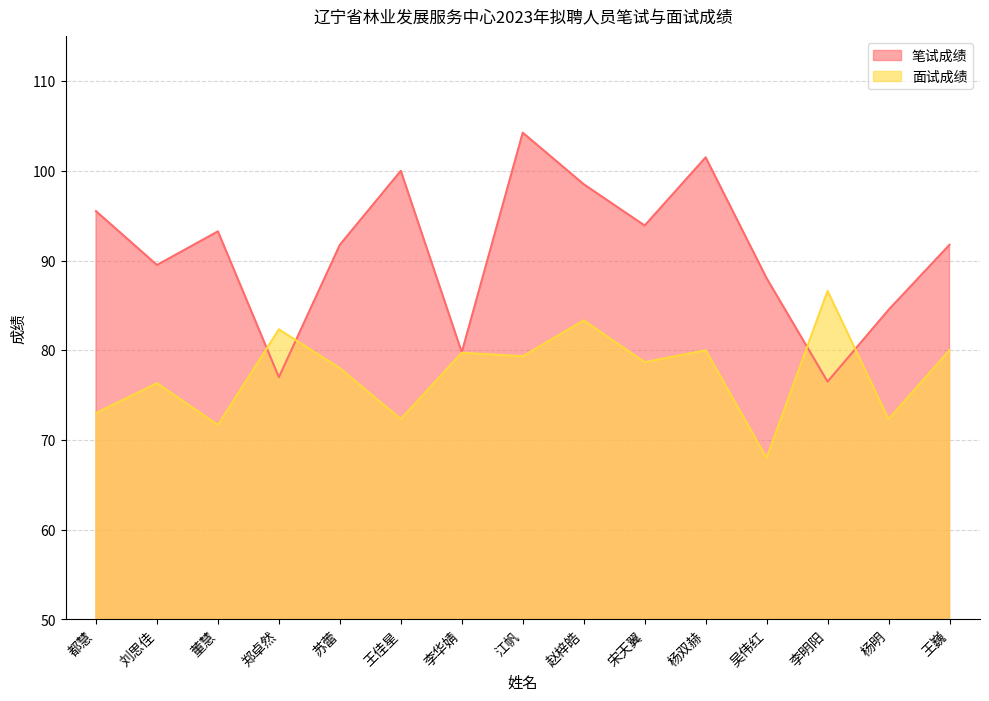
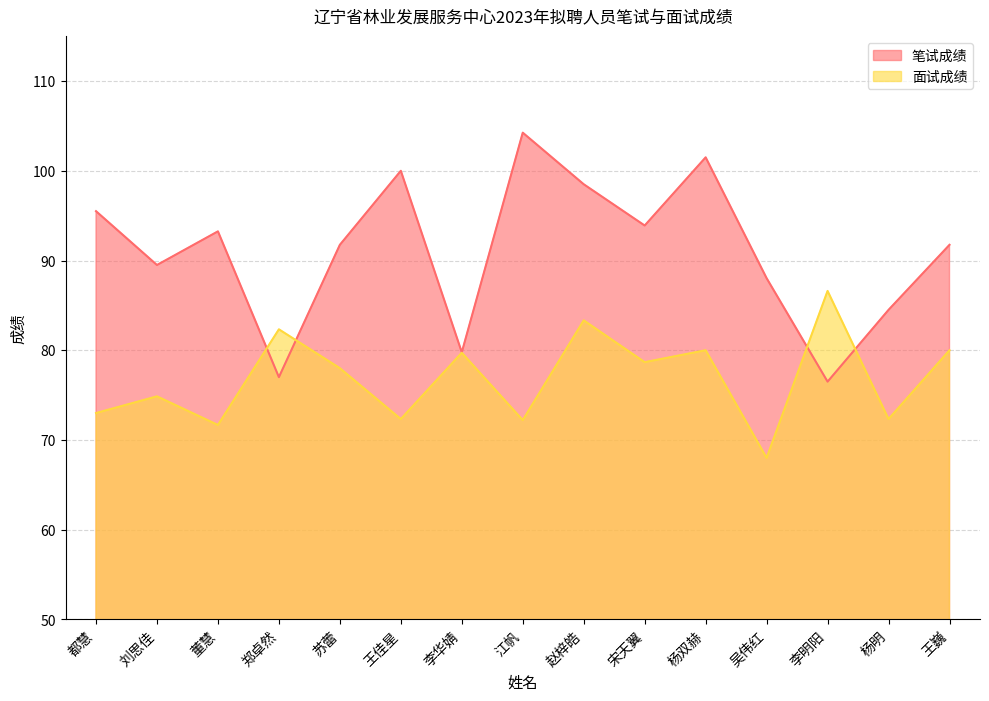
  {
    "笔试成绩": {
      "都慧": 96,
      "刘思佳": 90,
      "董慧": 93,
      "郑卓然": 77,
      "苏蕾": 92,
      "王佳星": 100,
      "江帆": 104,
      "赵梓皓": 99,
      "宋天翼": 94,
      "杨双赫": 102,
      "吴伟红": 88,
      "李明阳": 77,
      "杨明": 85,
      "王巍": 92
    },
    "面试成绩": {
      "都慧": 73,
-     "刘思佳": 76,
+     "刘思佳": 75,
      "董慧": 72,
      "郑卓然": 82,
      "苏蕾": 78,
      "王佳星": 72,
-     "江帆": 79,
+     "江帆": 72,
      "赵梓皓": 83,
      "宋天翼": 79,
      "杨双赫": 80,
      "吴伟红": 68,
      "李明阳": 87,
      "杨明": 72,
      "王巍": 80
    }
  }
